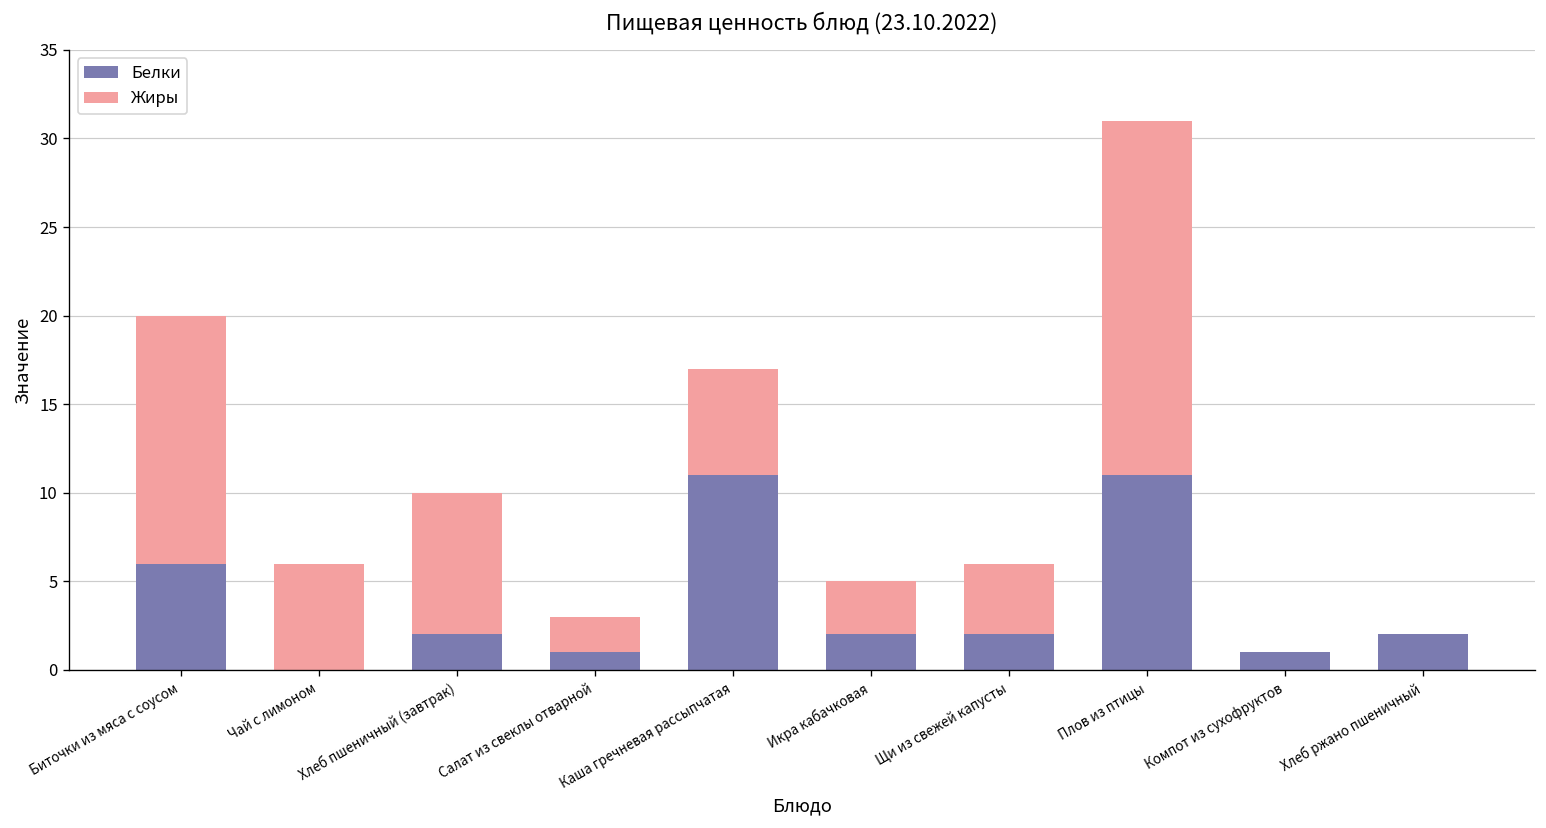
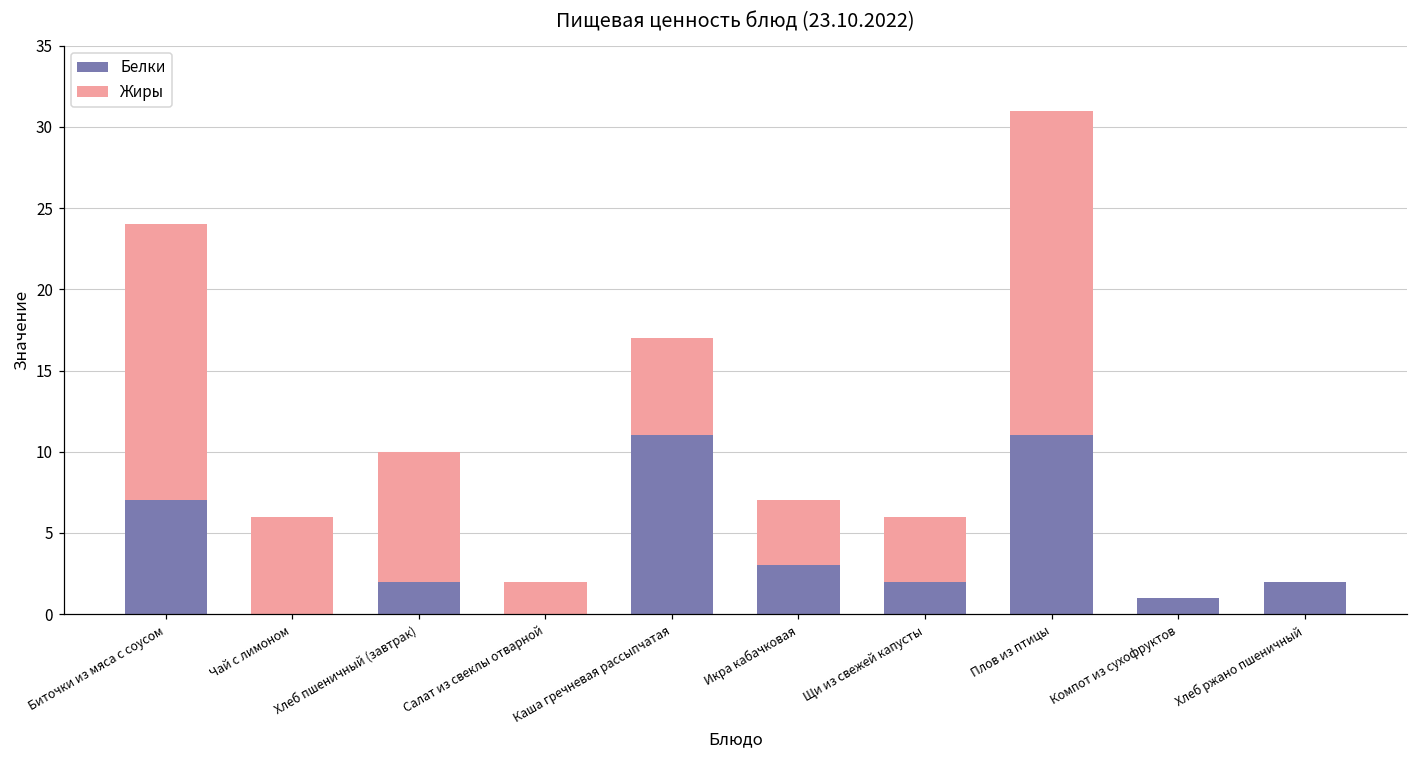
  {
    "Белки": {
-     "Биточки из мяса с соусом": 6,
+     "Биточки из мяса с соусом": 7,
      "Чай с лимоном": 0,
      "Хлеб пшеничный (завтрак)": 2,
-     "Салат из свеклы отварной": 1,
+     "Салат из свеклы отварной": 0,
      "Каша гречневая рассыпчатая": 11,
-     "Икра кабачковая": 2,
+     "Икра кабачковая": 3,
      "Щи из свежей капусты": 2,
      "Плов из птицы": 11,
      "Компот из сухофруктов": 1,
      "Хлеб ржано пшеничный": 2
    },
    "Жиры": {
-     "Биточки из мяса с соусом": 14,
+     "Биточки из мяса с соусом": 17,
      "Чай с лимоном": 6,
      "Хлеб пшеничный (завтрак)": 8,
      "Салат из свеклы отварной": 2,
      "Каша гречневая рассыпчатая": 6,
-     "Икра кабачковая": 3,
+     "Икра кабачковая": 4,
      "Щи из свежей капусты": 4,
      "Плов из птицы": 20,
      "Компот из сухофруктов": 0,
      "Хлеб ржано пшеничный": 0
    }
  }
